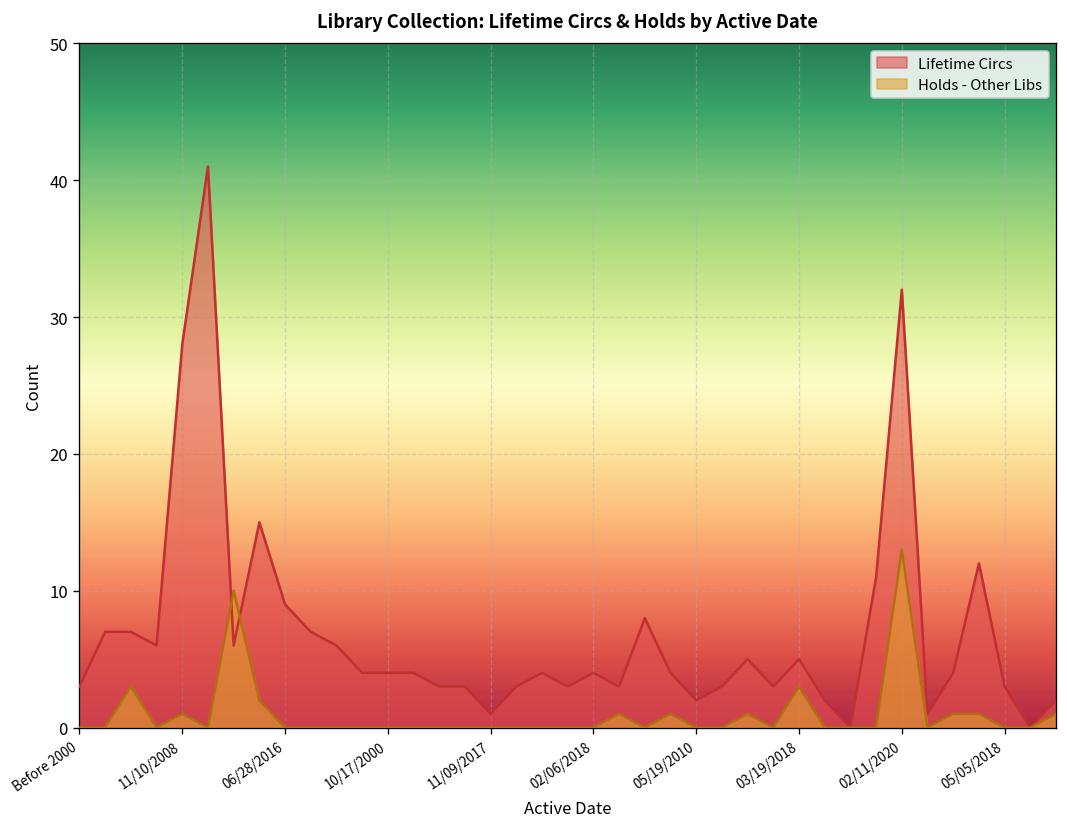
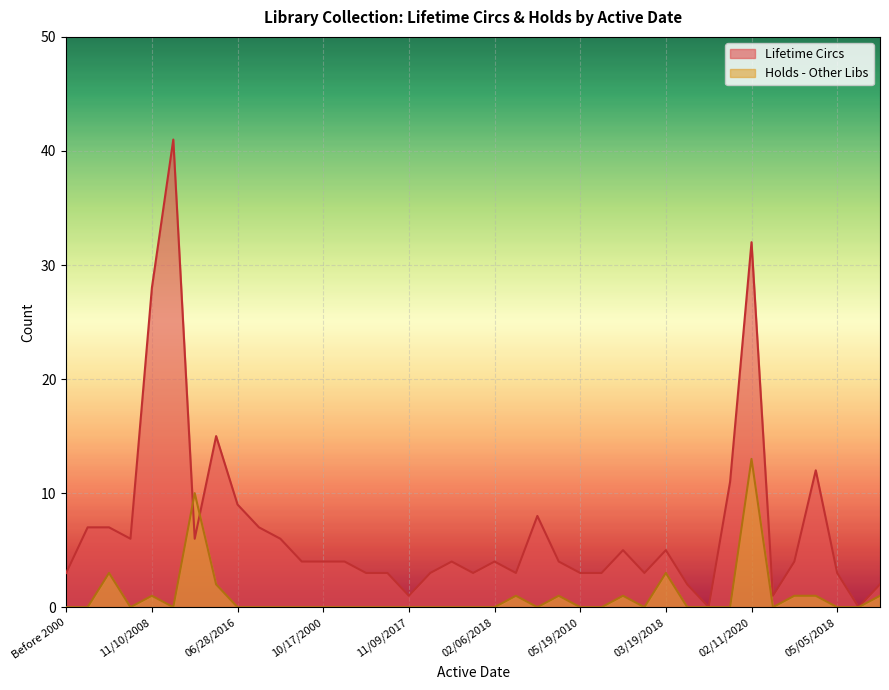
  {
    "Lifetime Circs": {
      "11/10/2008": 28,
      "06/28/2016": 9,
      "10/17/2000": 4,
      "11/09/2017": 1,
      "02/06/2018": 4,
-     "05/19/2010": 2,
+     "05/19/2010": 3,
      "03/19/2018": 5,
      "02/11/2020": 32
    },
    "Holds - Other Libs": {
      "11/10/2008": 1,
      "06/28/2016": 0,
      "10/17/2000": 0,
      "11/09/2017": 0,
      "02/06/2018": 0,
      "05/19/2010": 0,
      "03/19/2018": 3,
      "02/11/2020": 13
    }
  }
